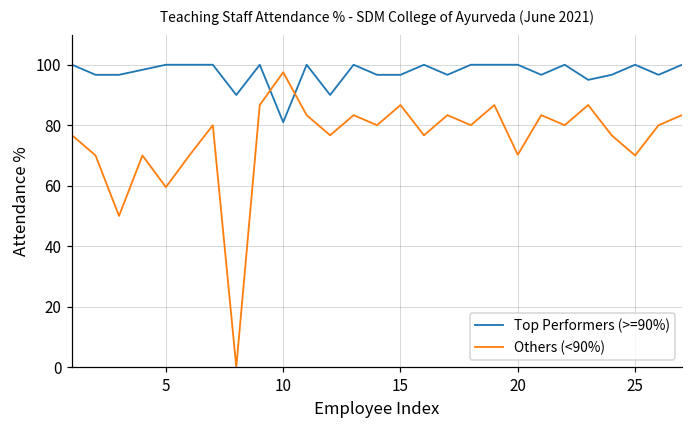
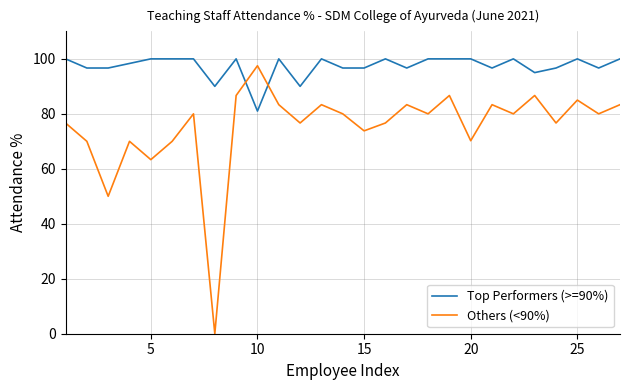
  {
    "Top Performers (>=90%)": {
      "5": 100,
      "10": 81,
      "15": 97,
      "20": 100,
      "25": 100
    },
    "Others (<90%)": {
-     "5": 60,
+     "5": 63,
      "10": 98,
-     "15": 87,
+     "15": 74,
      "20": 70,
-     "25": 70
+     "25": 85
    }
  }
